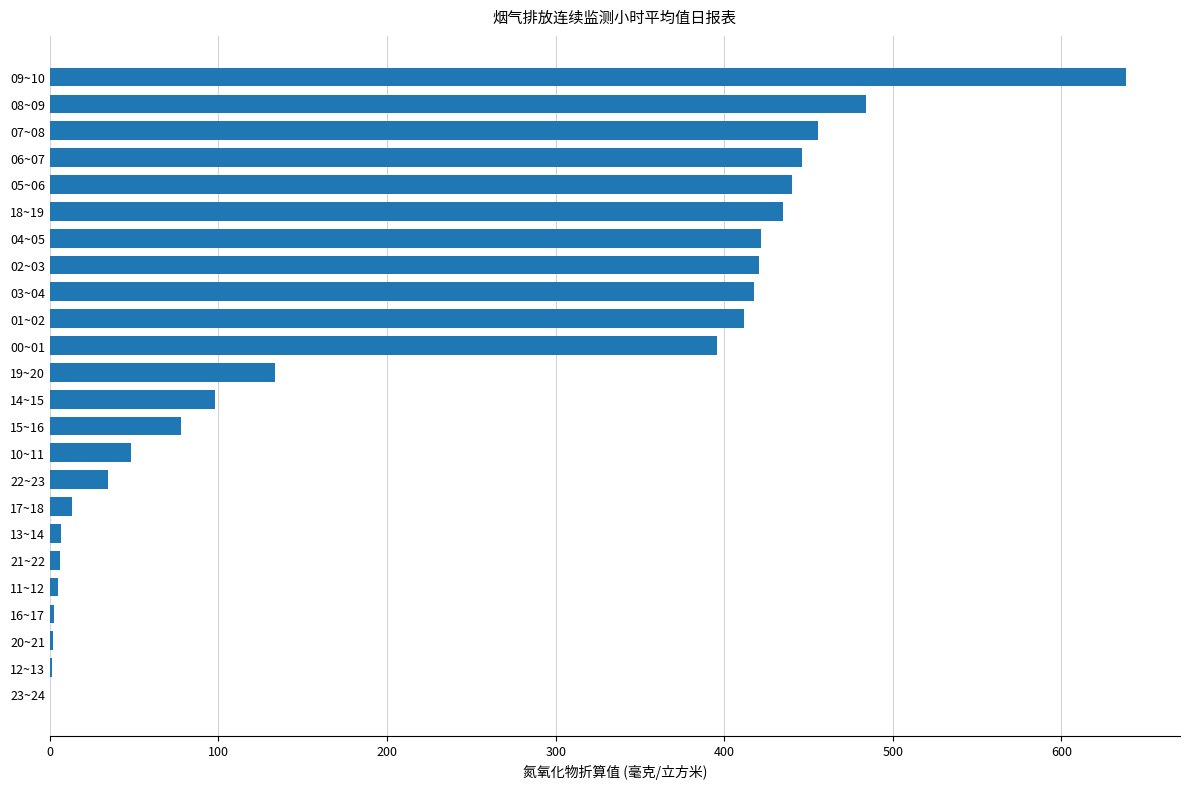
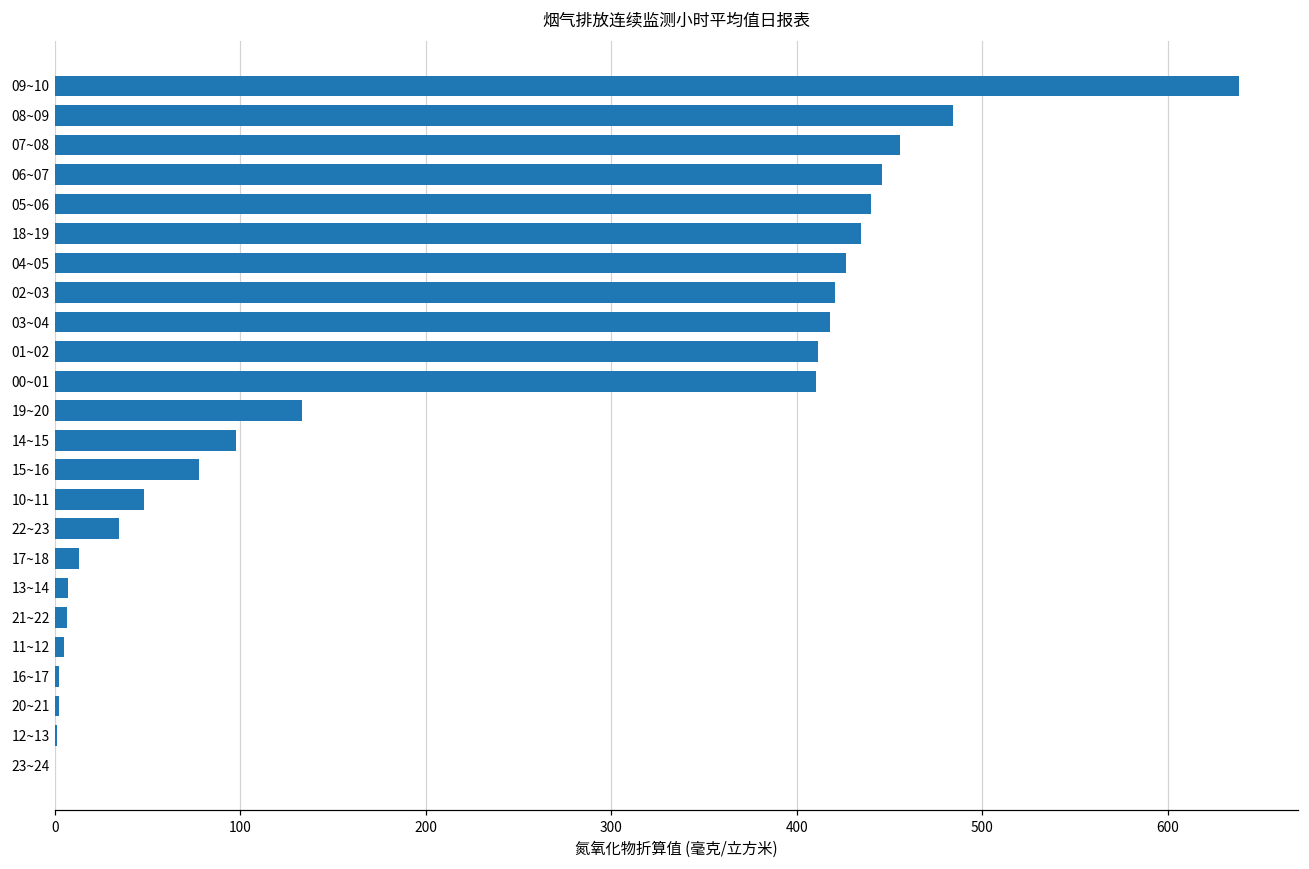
  {
    "09~10": 638,
    "08~09": 484,
    "07~08": 456,
    "06~07": 446,
    "05~06": 440,
    "18~19": 435,
-   "04~05": 422,
+   "04~05": 427,
    "02~03": 421,
    "03~04": 418,
    "01~02": 412,
-   "00~01": 396,
+   "00~01": 410,
    "19~20": 134,
    "14~15": 98,
    "15~16": 78,
    "10~11": 48,
    "22~23": 34,
    "17~18": 13,
    "13~14": 7,
    "21~22": 6,
    "11~12": 5,
    "16~17": 2,
    "20~21": 2
  }
